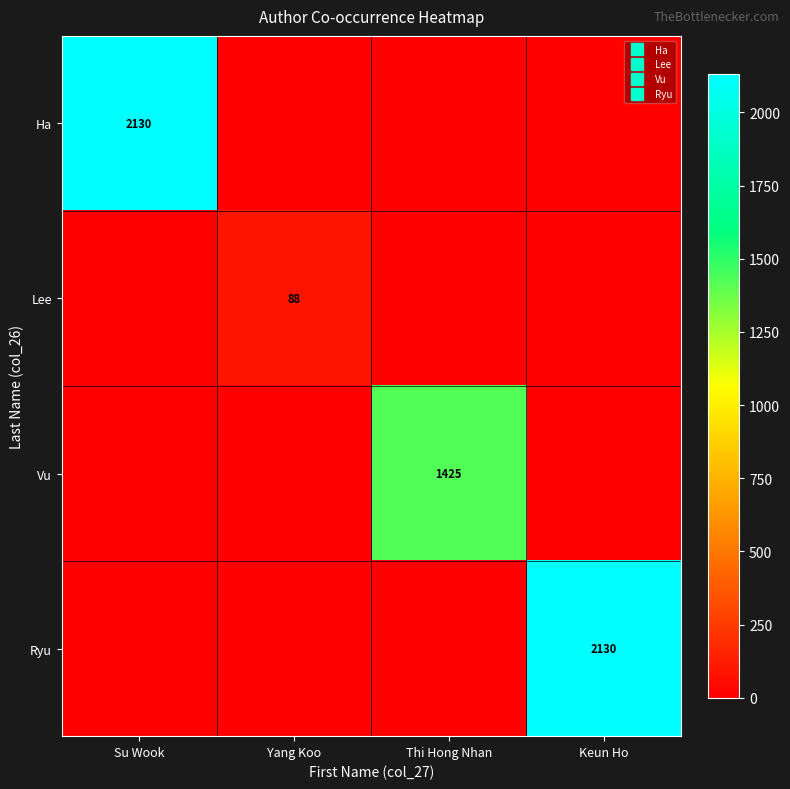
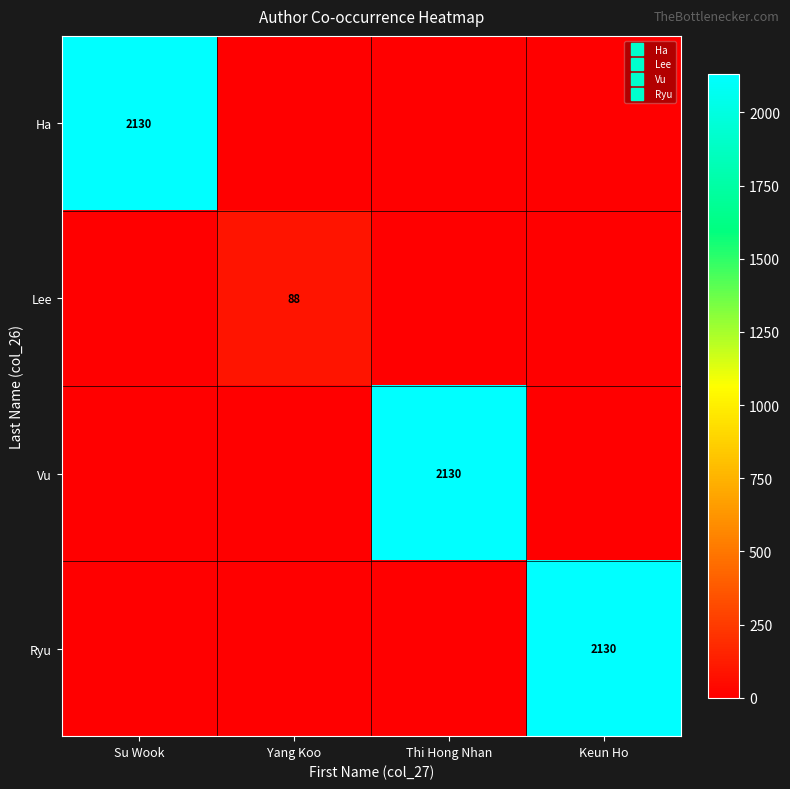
  {
    "Ha": {
      "Su Wook": 2130
    },
    "Lee": {
      "Yang Koo": 88
    },
    "Vu": {
-     "Thi Hong Nhan": 1425
+     "Thi Hong Nhan": 2130
    },
    "Ryu": {
      "Keun Ho": 2130
    }
  }
